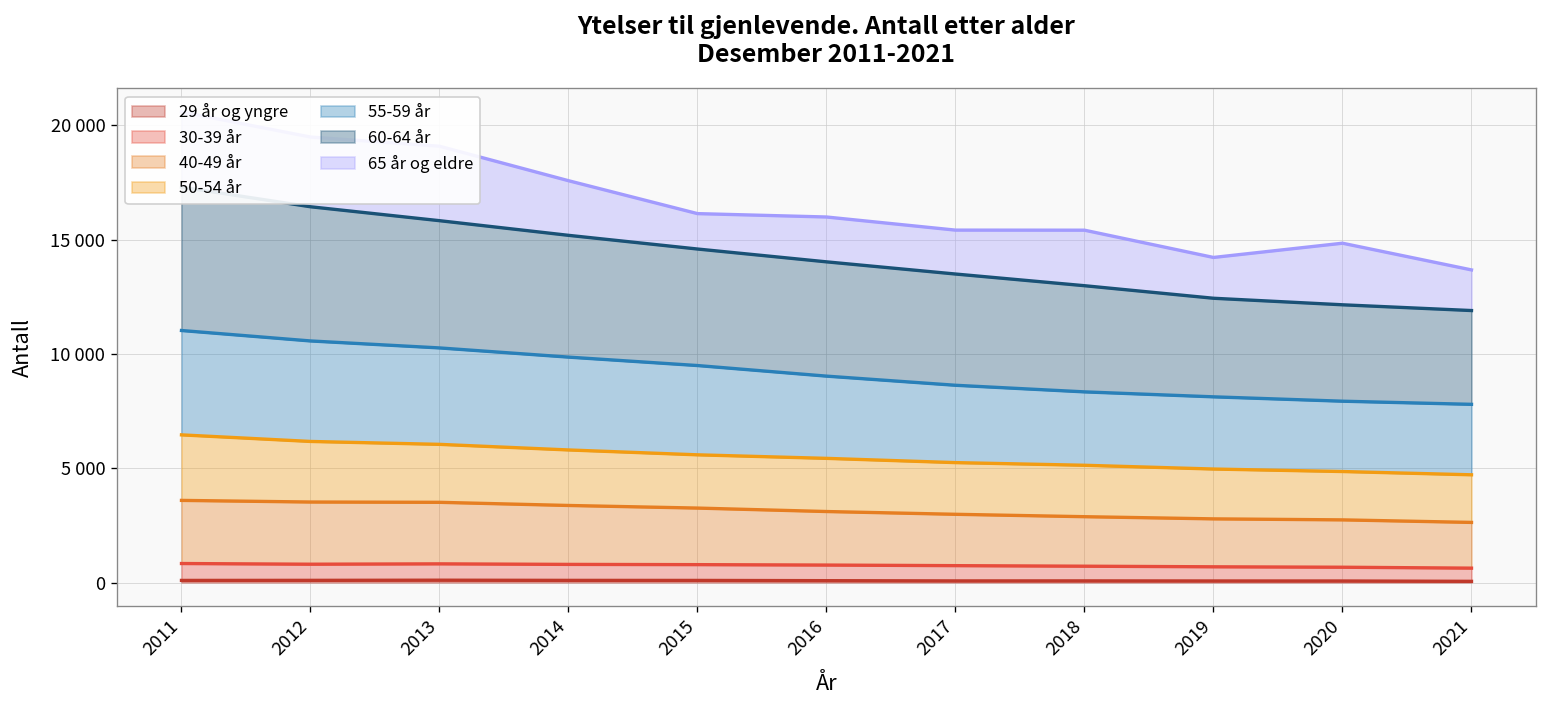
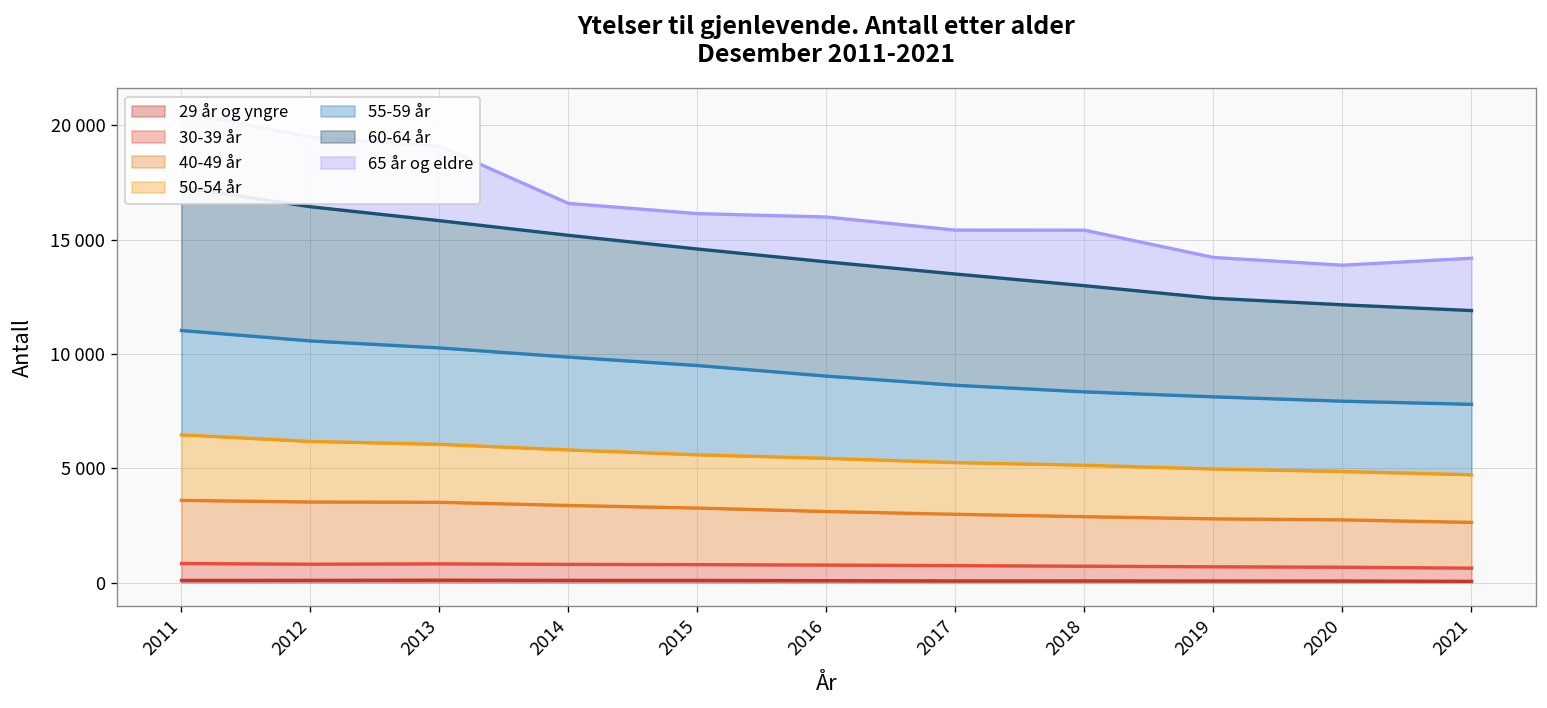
  {
    "65 år og eldre": {
-     "2014": 2400,
+     "2014": 1400,
      "2015": 1500,
      "2016": 2000,
      "2017": 1900,
      "2018": 2400,
      "2019": 1800,
-     "2020": 2700,
-     "2021": 1800
+     "2020": 1700,
+     "2021": 2300
    }
  }
